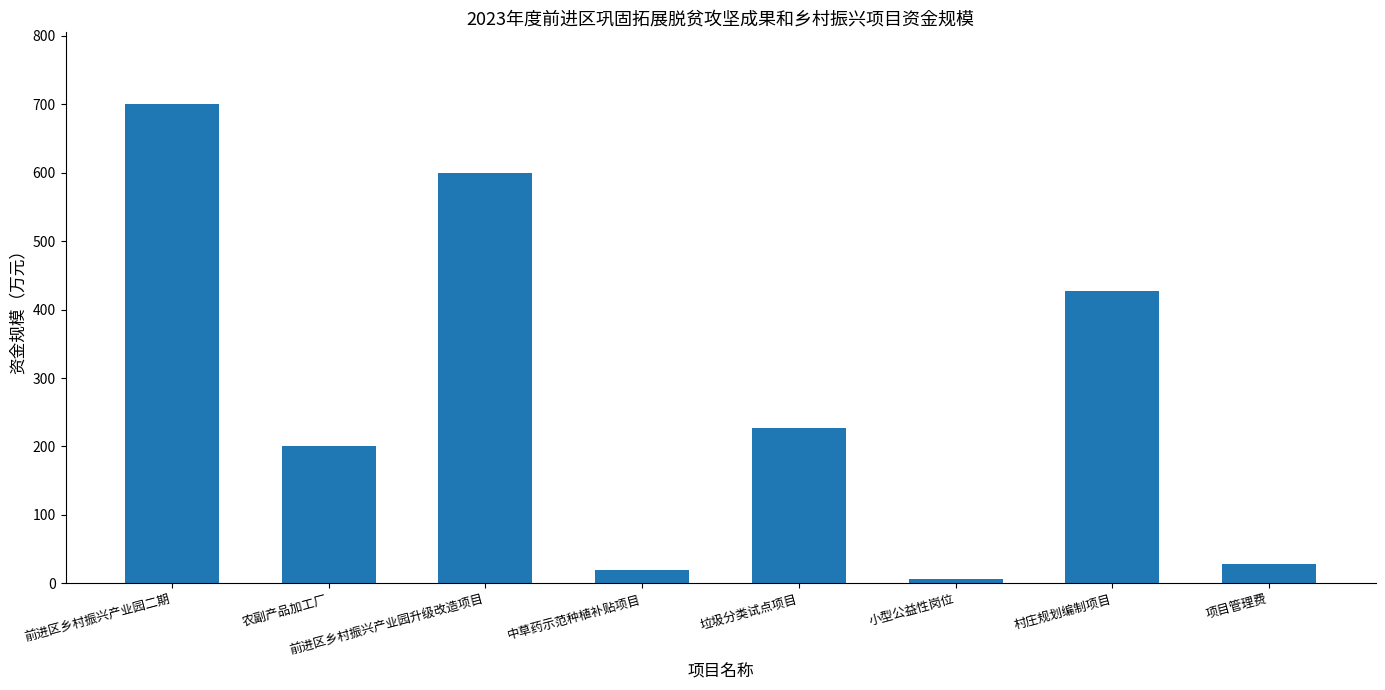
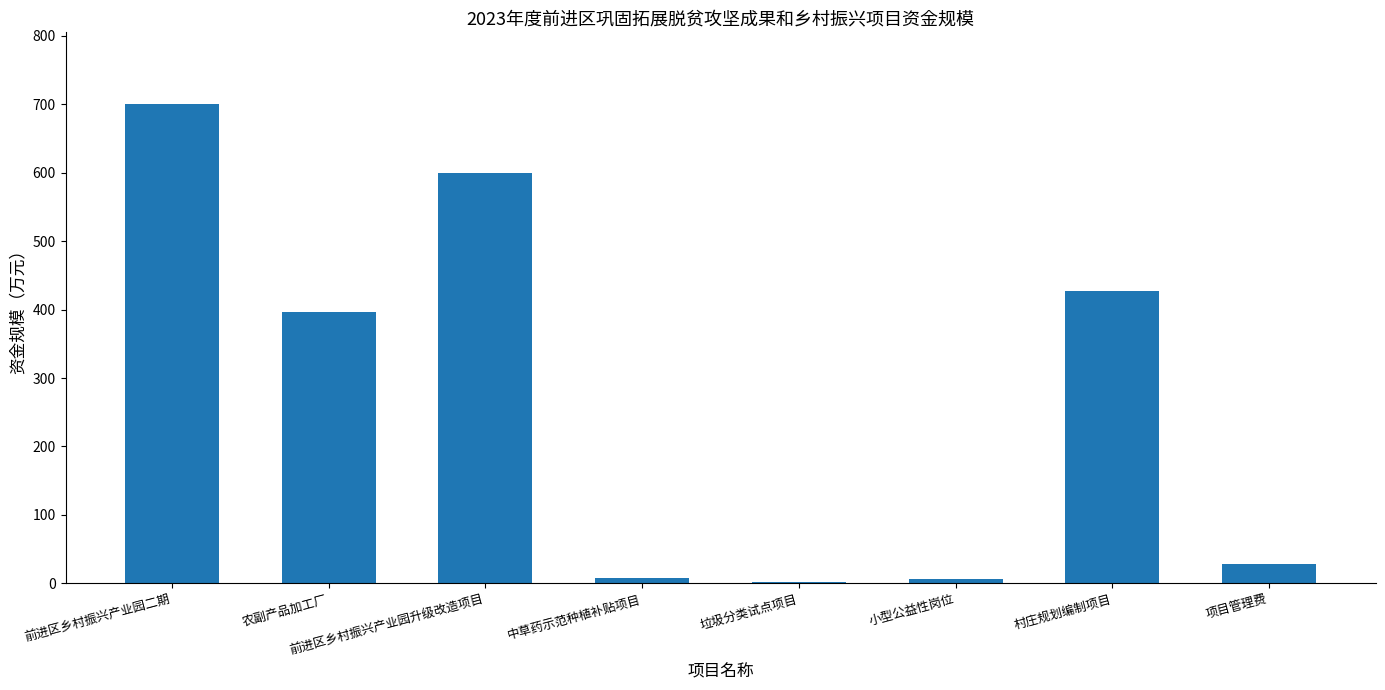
  {
    "前进区乡村振兴产业园二期": 700,
-   "农副产品加工厂": 200,
+   "农副产品加工厂": 400,
    "前进区乡村振兴产业园升级改造项目": 600,
-   "中草药示范种植补贴项目": 20,
-   "垃圾分类试点项目": 230,
+   "中草药示范种植补贴项目": 10,
+   "垃圾分类试点项目": 0,
    "小型公益性岗位": 10,
    "村庄规划编制项目": 430,
    "项目管理费": 30
  }
